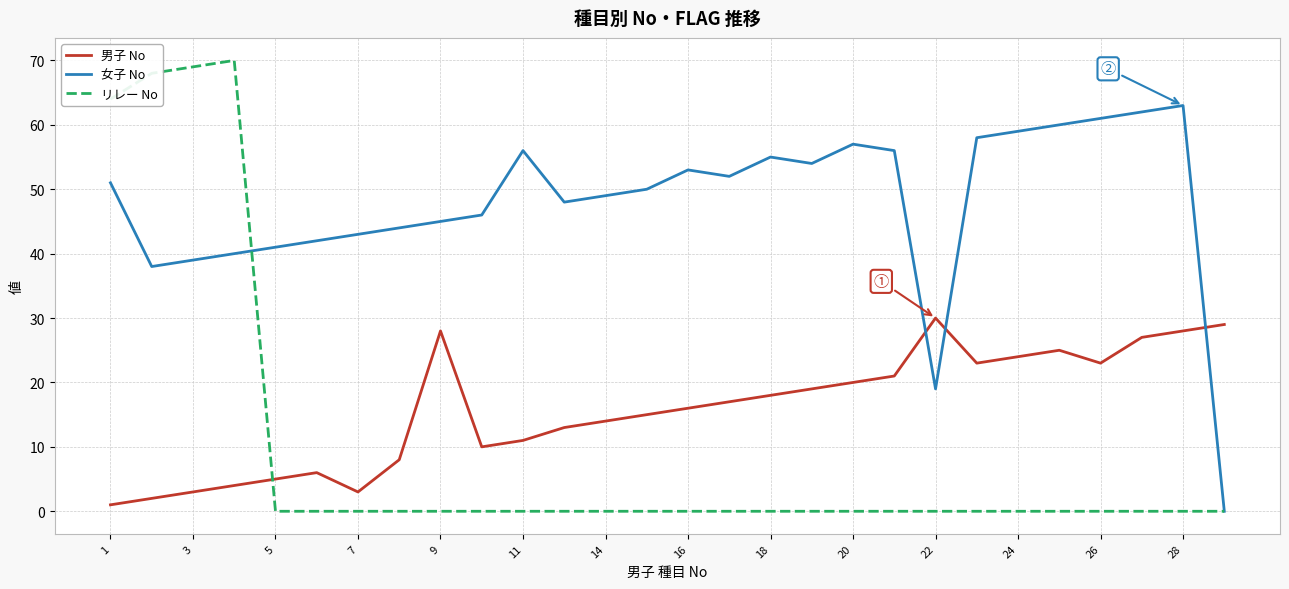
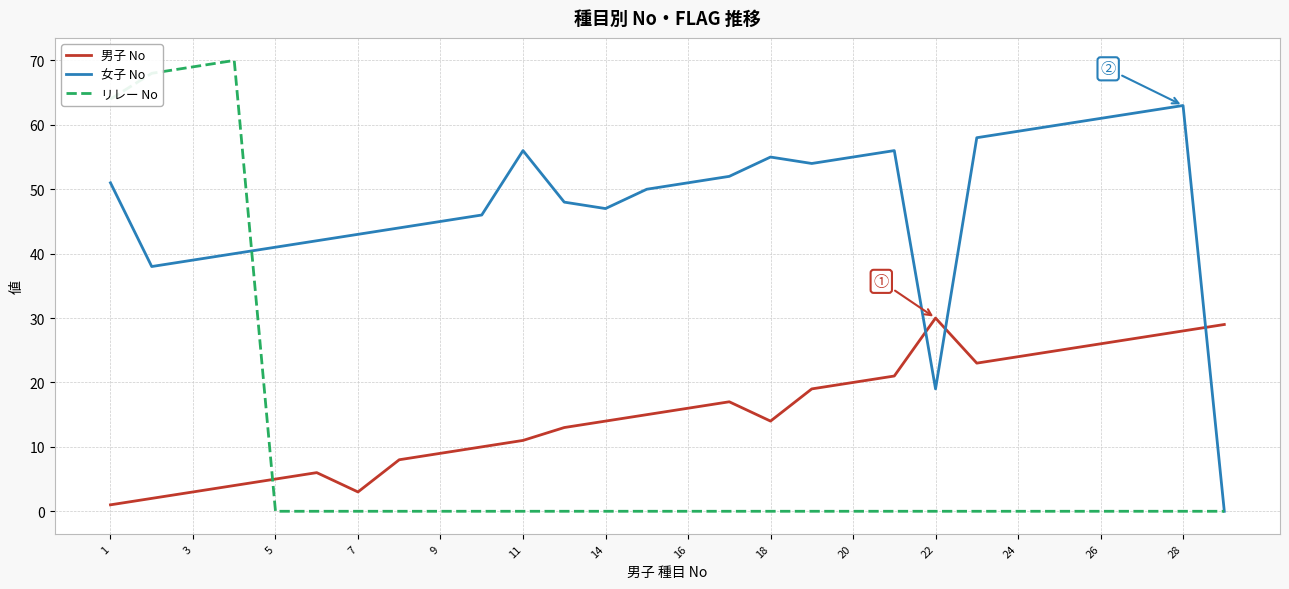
  {
    "男子 No": {
      "1": 1,
      "3": 3,
      "5": 5,
      "7": 3,
-     "9": 28,
+     "9": 9,
      "11": 11,
      "14": 14,
      "16": 16,
-     "18": 18,
+     "18": 14,
      "20": 20,
      "22": 30,
      "24": 24,
-     "26": 23,
+     "26": 26,
      "28": 28
    },
    "女子 No": {
      "1": 51,
      "3": 39,
      "5": 41,
      "7": 43,
      "9": 45,
      "11": 56,
-     "14": 49,
-     "16": 53,
+     "14": 47,
+     "16": 51,
      "18": 55,
-     "20": 57,
+     "20": 55,
      "22": 19,
      "24": 59,
      "26": 61,
      "28": 63
    },
    "リレー No": {
      "3": 69,
      "5": 0,
      "7": 0,
      "9": 0,
      "11": 0,
      "14": 0,
      "16": 0,
      "18": 0,
      "20": 0,
      "22": 0,
      "24": 0,
      "26": 0,
      "28": 0
    }
  }
